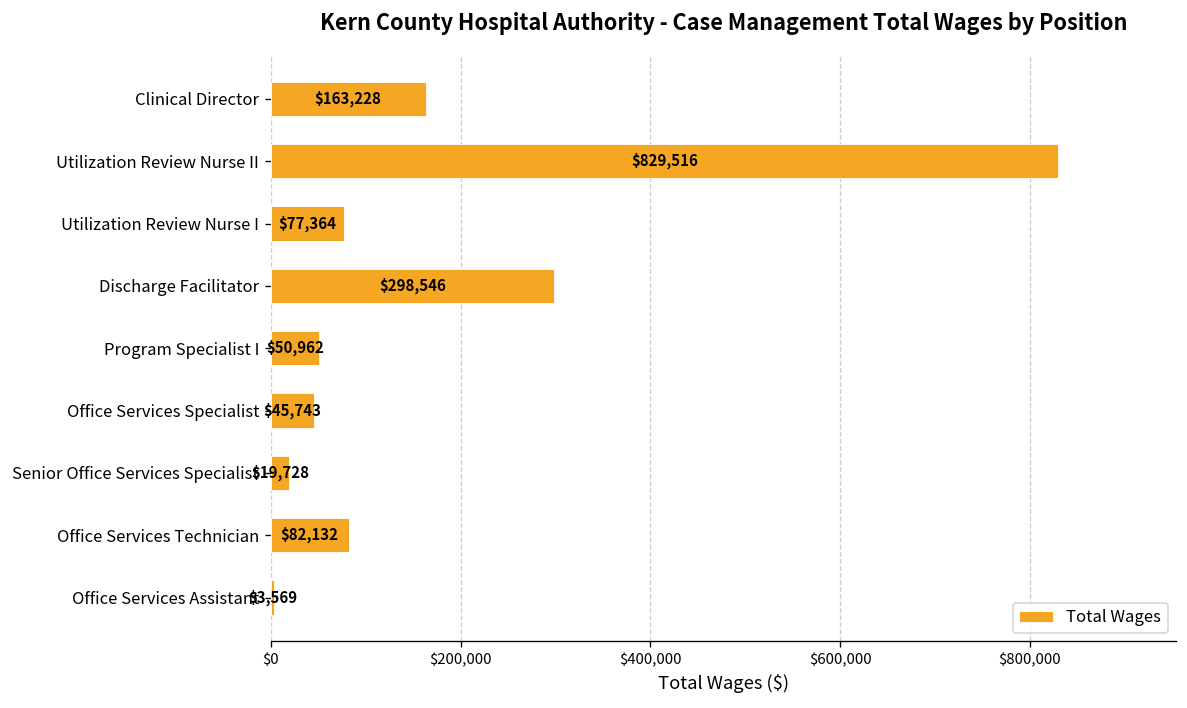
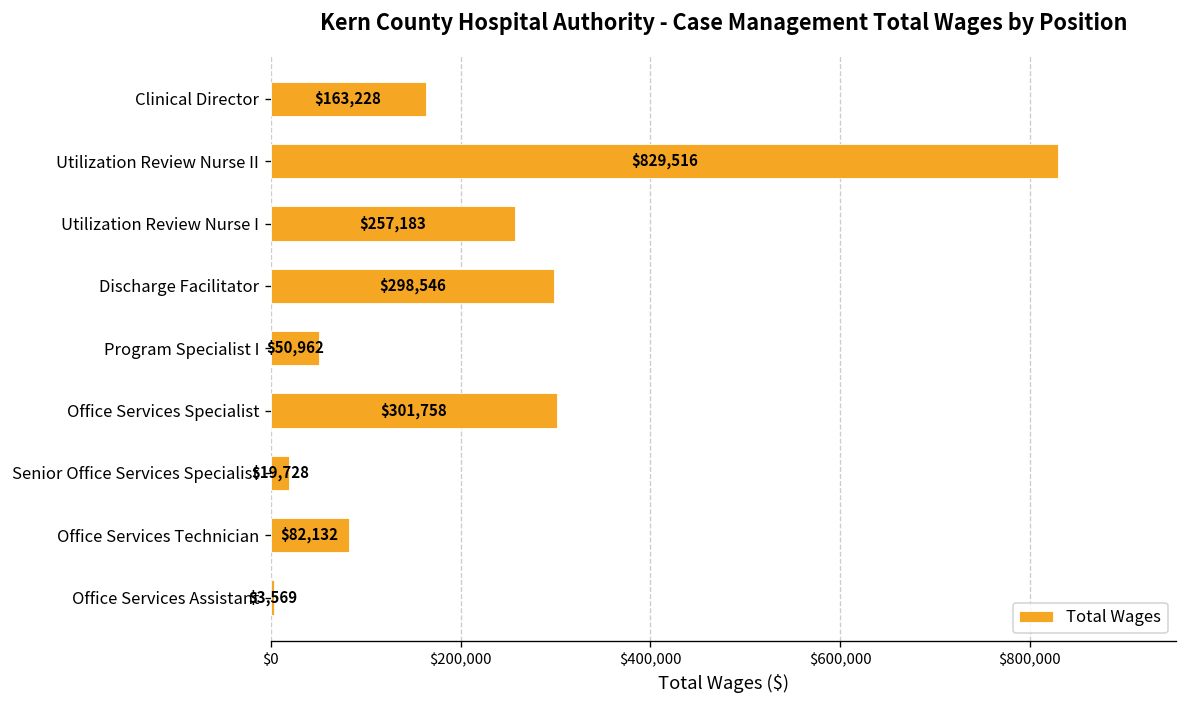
  {
    "Clinical Director": "$163,228",
    "Utilization Review Nurse II": "$829,516",
-   "Utilization Review Nurse I": "$77,364",
+   "Utilization Review Nurse I": "$257,183",
    "Discharge Facilitator": "$298,546",
    "Program Specialist I": "$50,962",
-   "Office Services Specialist": "$45,743",
+   "Office Services Specialist": "$301,758",
    "Senior Office Services Specialist": "$19,728",
    "Office Services Technician": "$82,132",
    "Office Services Assistant": "$3,569"
  }
